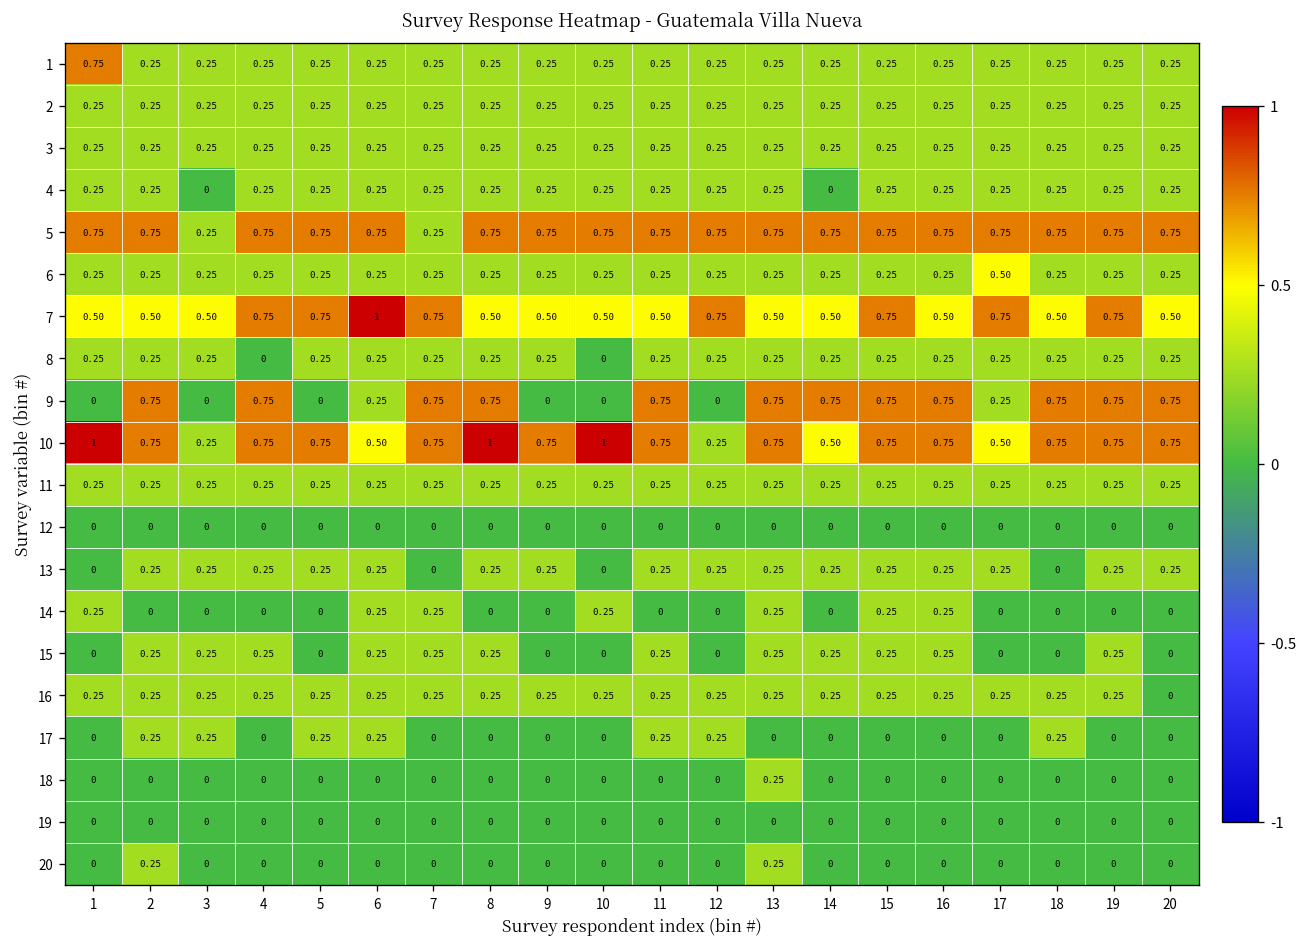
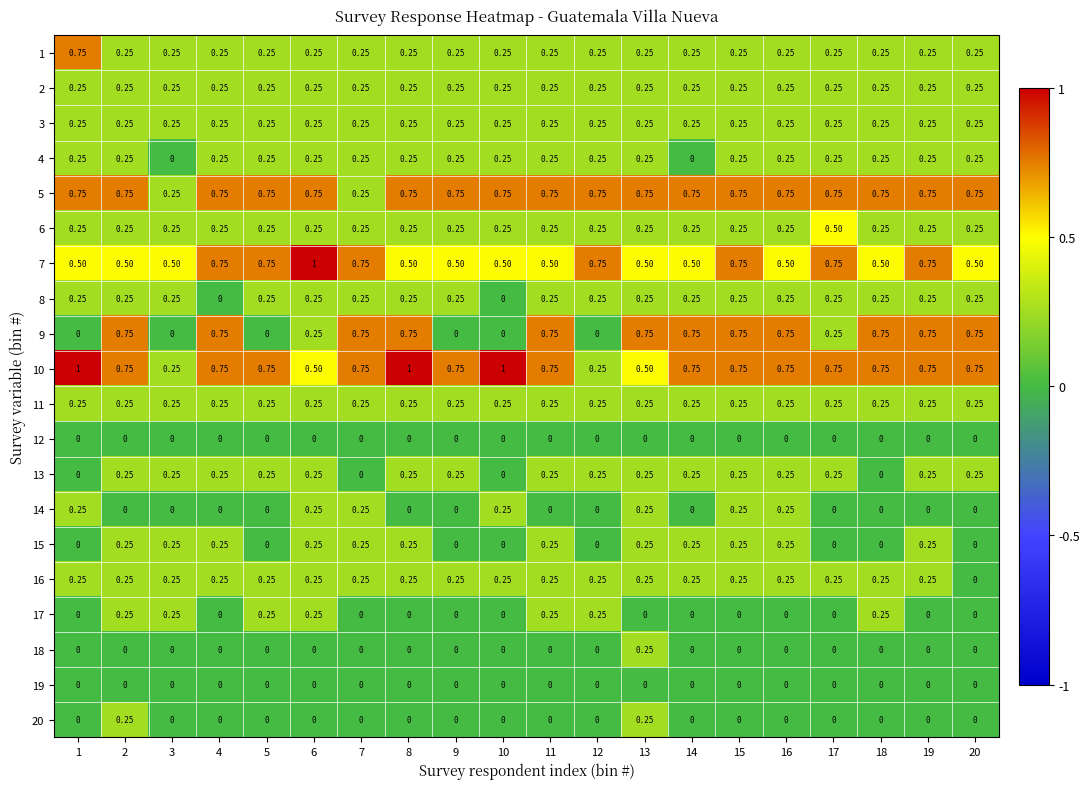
  {
    "10": {
      "1": 1,
      "2": 0.75,
      "3": 0.25,
      "4": 0.75,
      "5": 0.75,
      "6": 0.50,
      "7": 0.75,
      "8": 1,
      "9": 0.75,
      "10": 1,
      "11": 0.75,
      "12": 0.25,
-     "13": 0.75,
-     "14": 0.50,
+     "13": 0.50,
+     "14": 0.75,
      "15": 0.75,
      "16": 0.75,
-     "17": 0.50,
+     "17": 0.75,
      "18": 0.75,
      "19": 0.75,
      "20": 0.75
    }
  }
